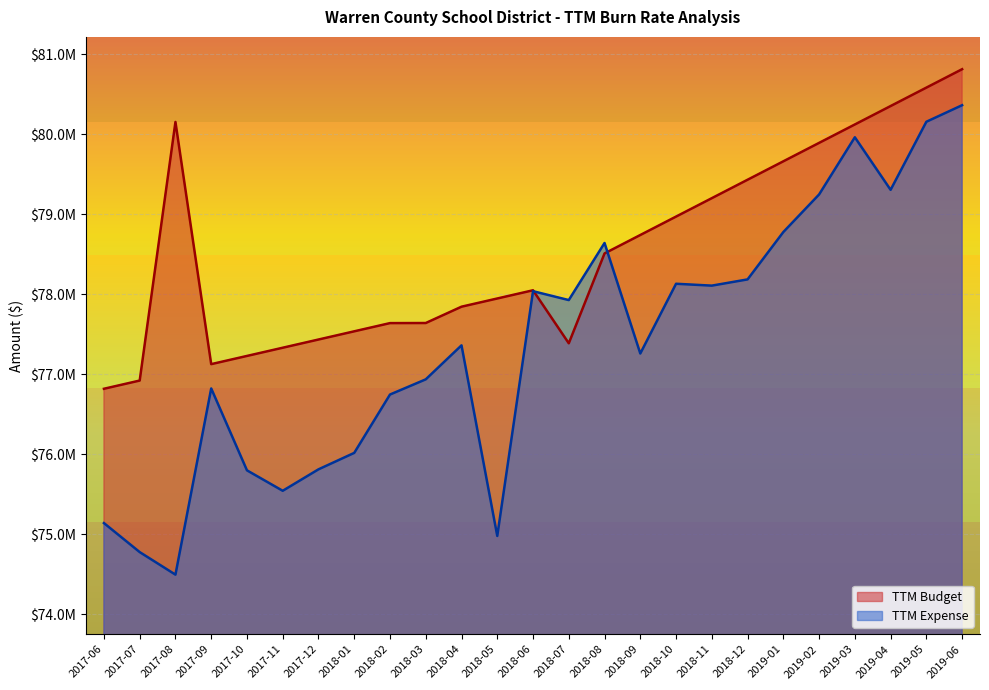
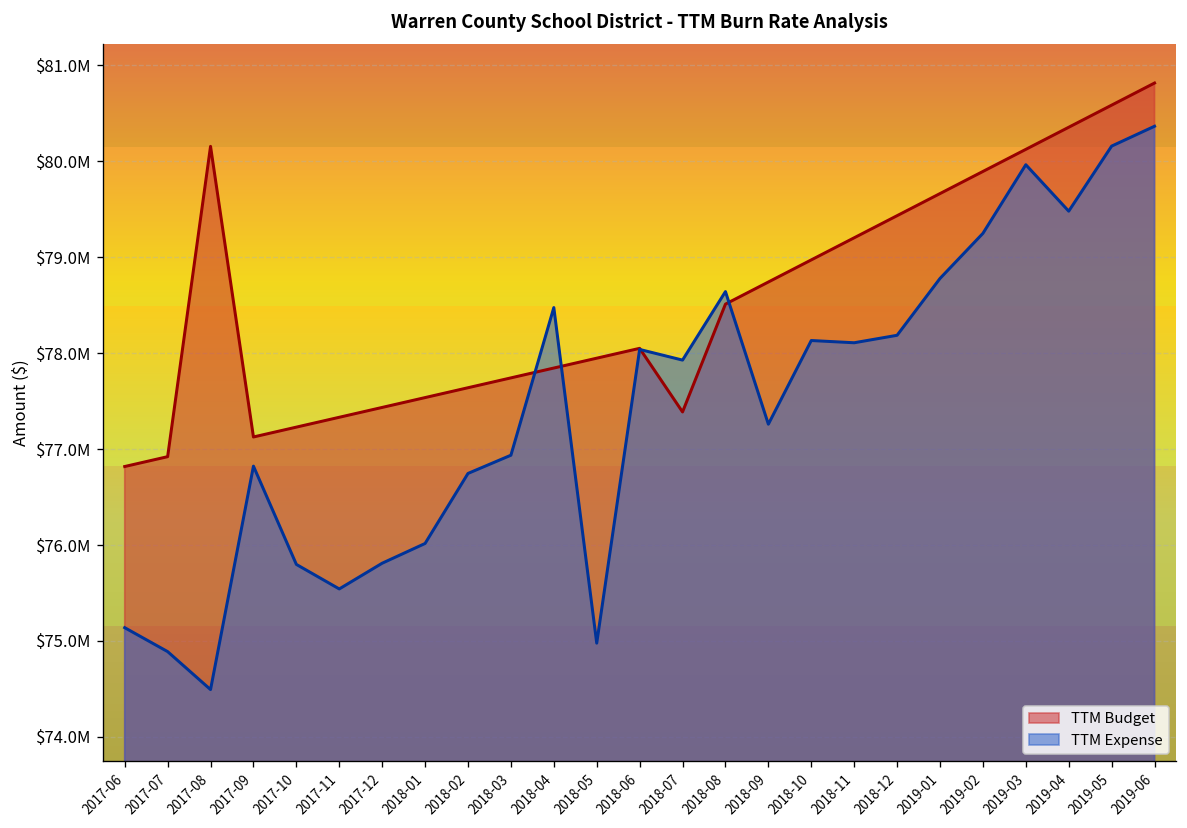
  {
    "TTM Budget": {
      "2017-06": "$76800000",
      "2017-07": "$76900000",
      "2017-08": "$80200000",
      "2017-09": "$77100000",
      "2017-10": "$77200000",
      "2017-11": "$77300000",
      "2017-12": "$77400000",
      "2018-01": "$77500000",
      "2018-02": "$77600000",
-     "2018-03": "$77600000",
+     "2018-03": "$77700000",
      "2018-04": "$77800000",
      "2018-05": "$77900000",
      "2018-07": "$77400000",
      "2018-08": "$78500000",
      "2018-09": "$78700000",
      "2018-10": "$79000000",
      "2018-11": "$79200000",
      "2018-12": "$79400000",
      "2019-01": "$79700000",
      "2019-02": "$79900000",
      "2019-03": "$80100000",
      "2019-04": "$80400000",
      "2019-05": "$80600000",
      "2019-06": "$80800000"
    },
    "TTM Expense": {
      "2017-06": "$75100000",
-     "2017-07": "$74800000",
+     "2017-07": "$74900000",
      "2017-08": "$74500000",
      "2017-09": "$76800000",
      "2017-10": "$75800000",
      "2017-11": "$75500000",
      "2017-12": "$75800000",
      "2018-01": "$76000000",
      "2018-02": "$76700000",
      "2018-03": "$76900000",
-     "2018-04": "$77400000",
+     "2018-04": "$78500000",
      "2018-05": "$75000000",
      "2018-07": "$77900000",
      "2018-08": "$78600000",
      "2018-09": "$77300000",
      "2018-10": "$78100000",
      "2018-11": "$78100000",
      "2018-12": "$78200000",
      "2019-01": "$78800000",
      "2019-02": "$79200000",
      "2019-03": "$80000000",
-     "2019-04": "$79300000",
+     "2019-04": "$79500000",
      "2019-05": "$80200000",
      "2019-06": "$80400000"
    }
  }
